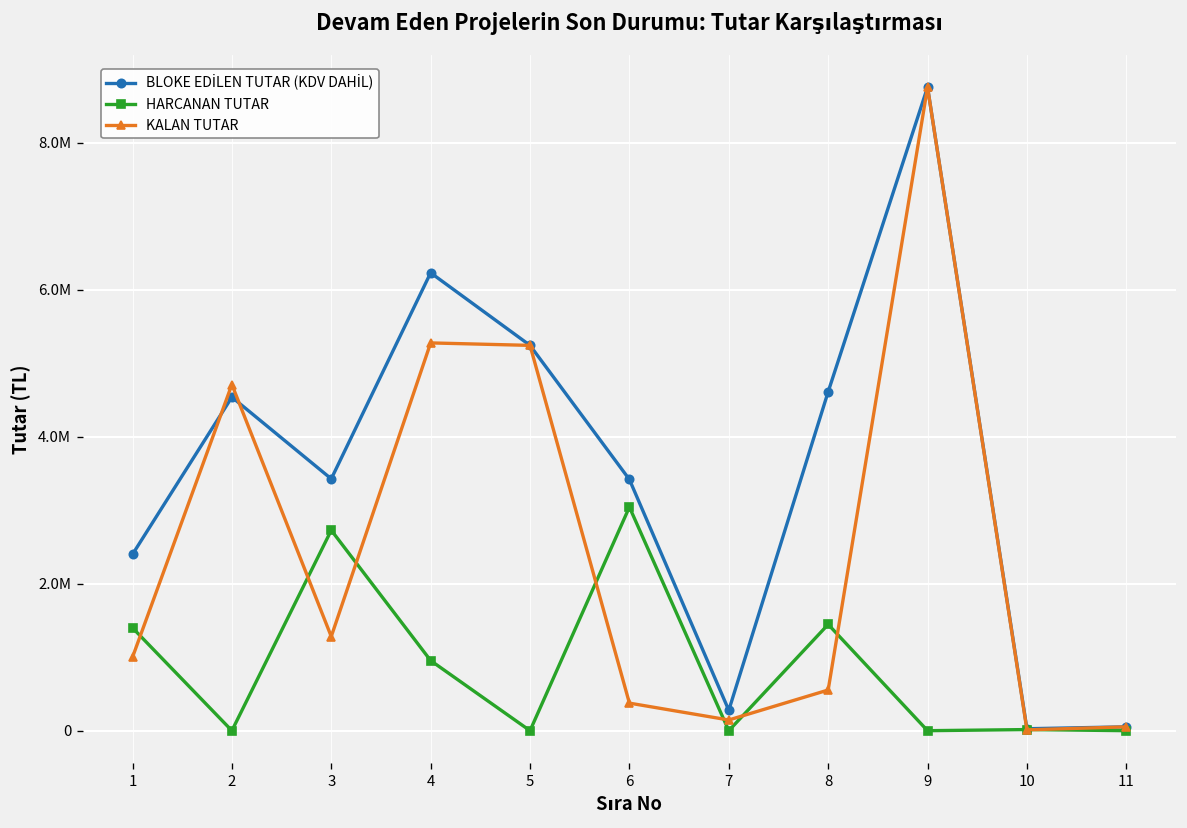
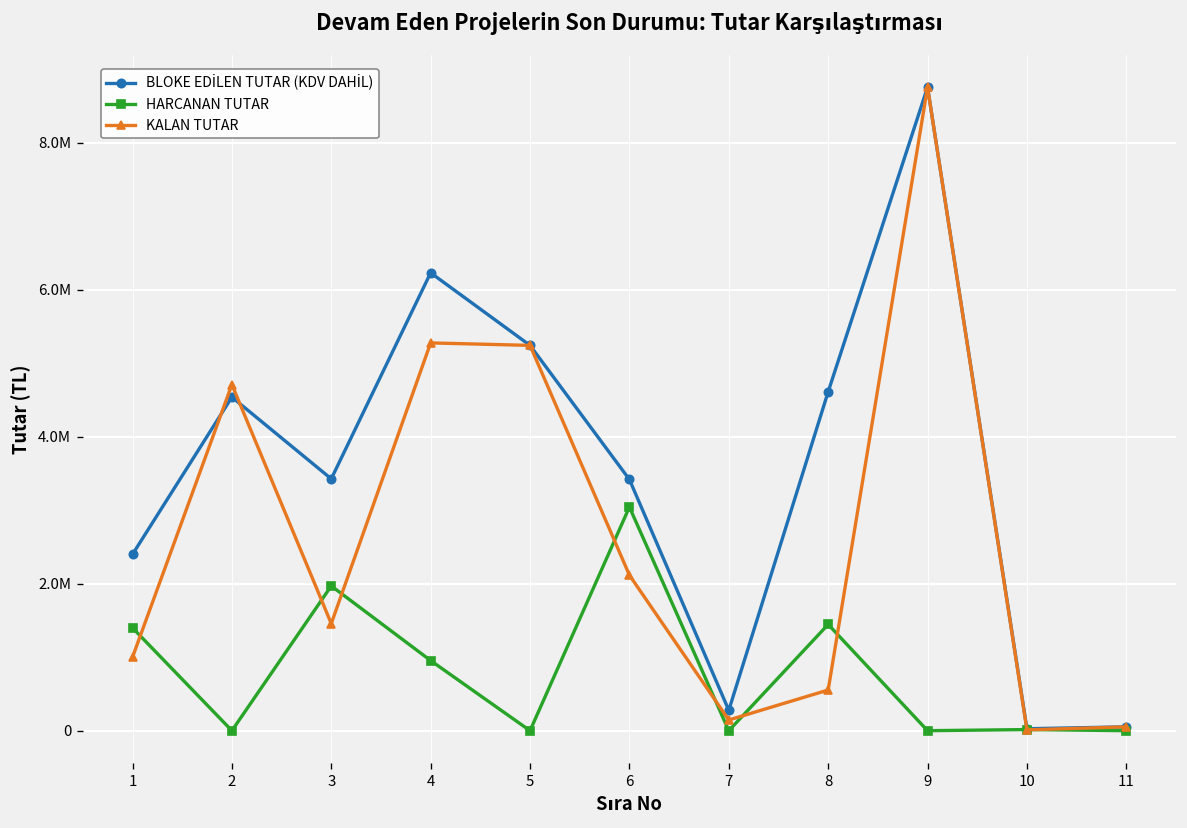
  {
    "BLOKE EDİLEN TUTAR (KDV DAHİL)": {
      "1": 2400000,
      "2": 4500000,
      "3": 3400000,
      "4": 6200000,
      "6": 3400000,
      "7": 300000,
      "8": 4600000
    },
    "HARCANAN TUTAR": {
      "1": 1400000,
      "2": 0,
-     "3": 2700000,
+     "3": 2000000,
      "4": 1000000,
      "5": 0,
      "6": 3000000,
      "7": 0,
      "8": 1400000,
      "9": 0,
      "11": 0
    },
    "KALAN TUTAR": {
      "1": 1000000,
      "2": 4700000,
-     "3": 1300000,
+     "3": 1500000,
      "4": 5300000,
-     "6": 400000,
+     "6": 2100000,
      "7": 100000,
      "8": 600000
    }
  }
